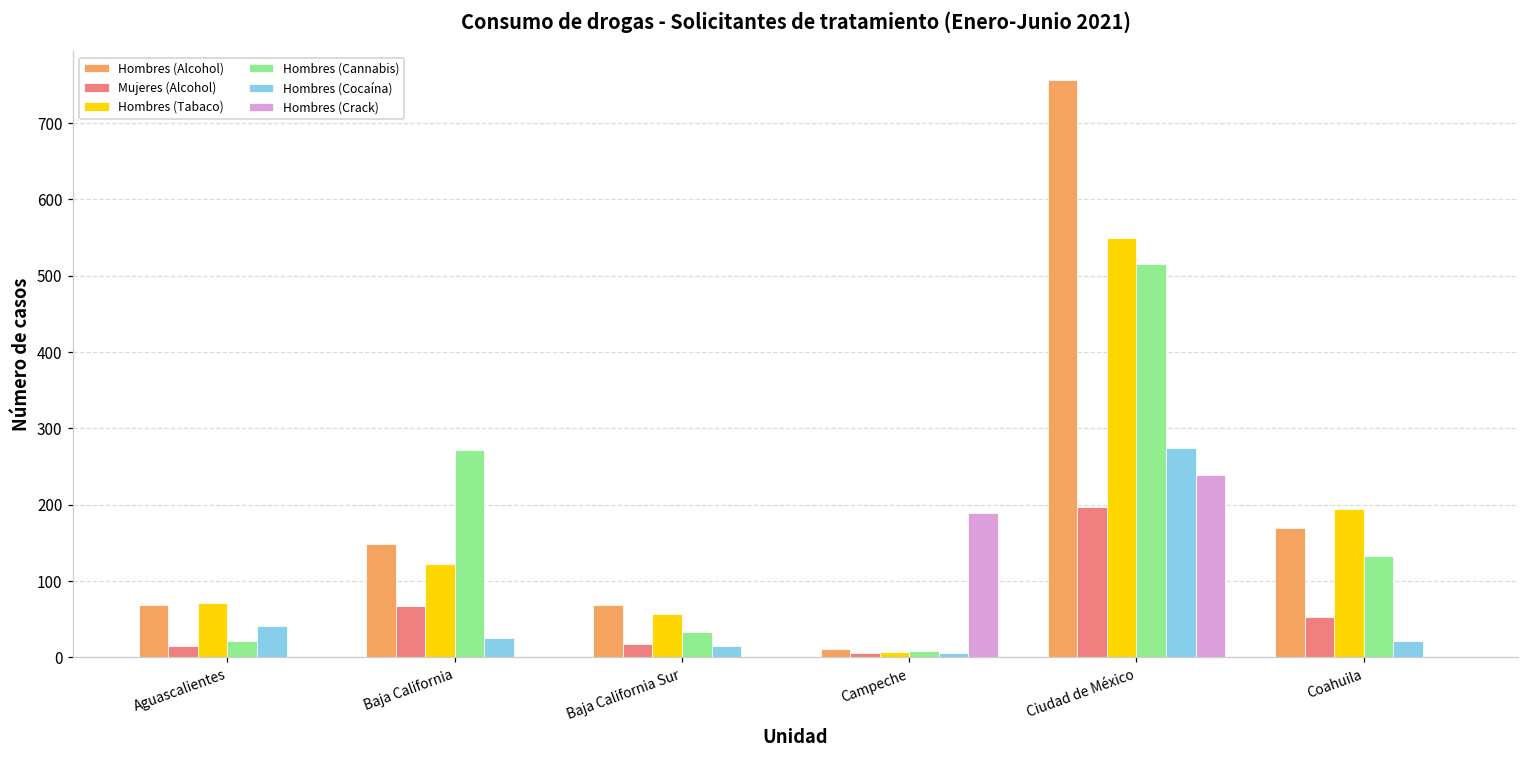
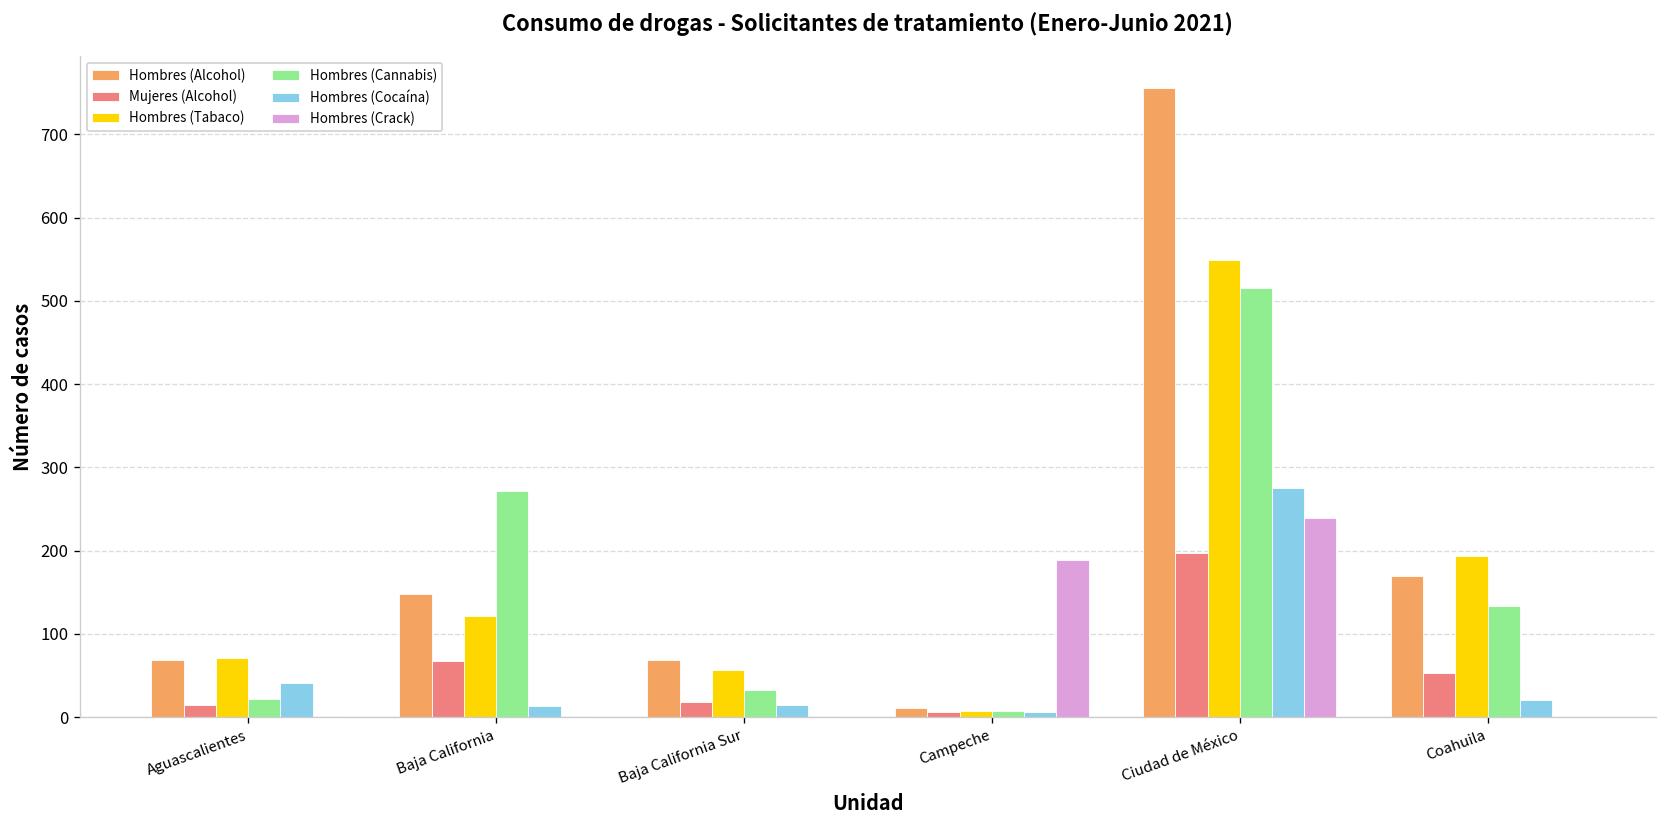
  {
    "Hombres (Tabaco)": {
      "Aguascalientes": 70,
      "Baja California": 120,
      "Baja California Sur": 60,
      "Campeche": 10,
      "Ciudad de México": 550,
      "Coahuila": 190
    },
    "Hombres (Cannabis)": {
      "Aguascalientes": 20,
      "Baja California": 270,
      "Baja California Sur": 30,
      "Campeche": 10,
      "Ciudad de México": 520,
      "Coahuila": 130
    },
    "Hombres (Cocaína)": {
      "Aguascalientes": 40,
-     "Baja California": 30,
+     "Baja California": 10,
      "Baja California Sur": 20,
      "Campeche": 10,
      "Ciudad de México": 280,
      "Coahuila": 20
    },
    "Hombres (Crack)": {
      "Campeche": 190,
      "Ciudad de México": 240,
      "Coahuila": 0
    }
  }
